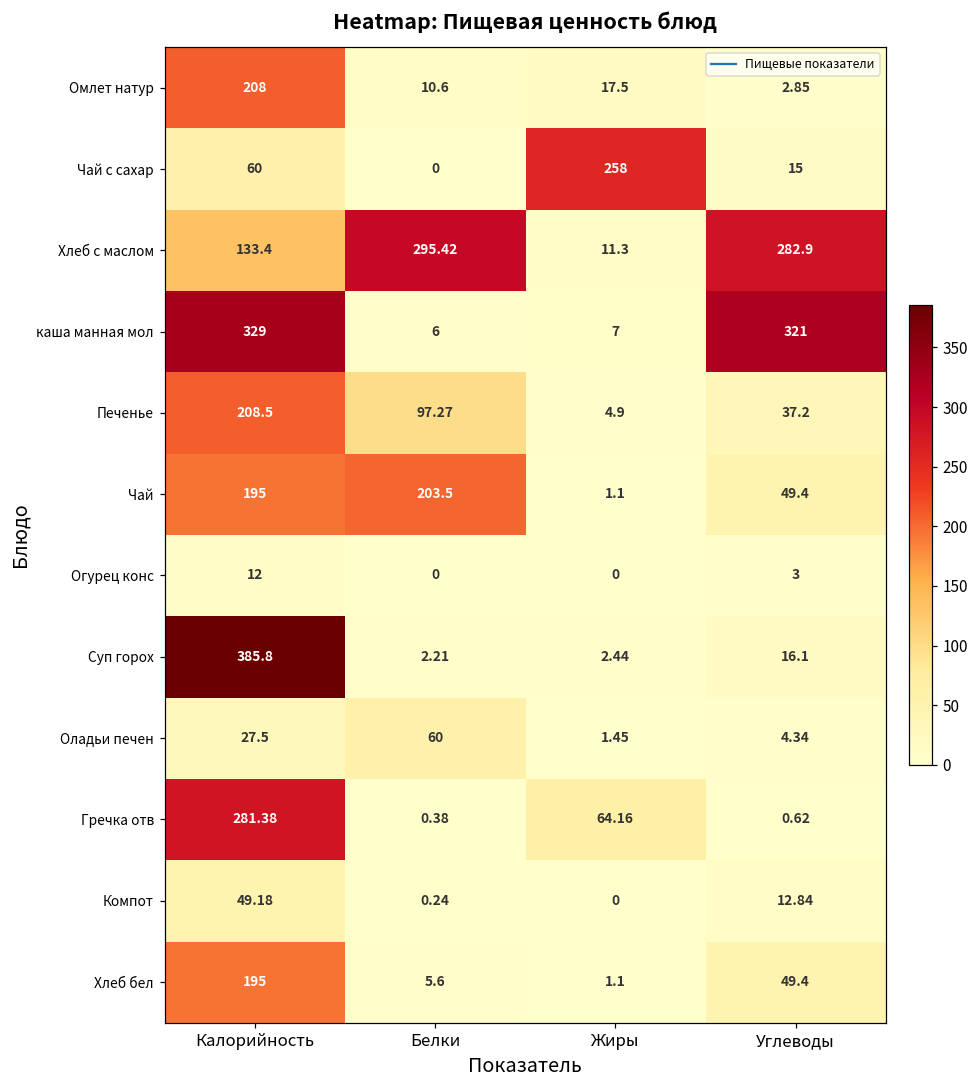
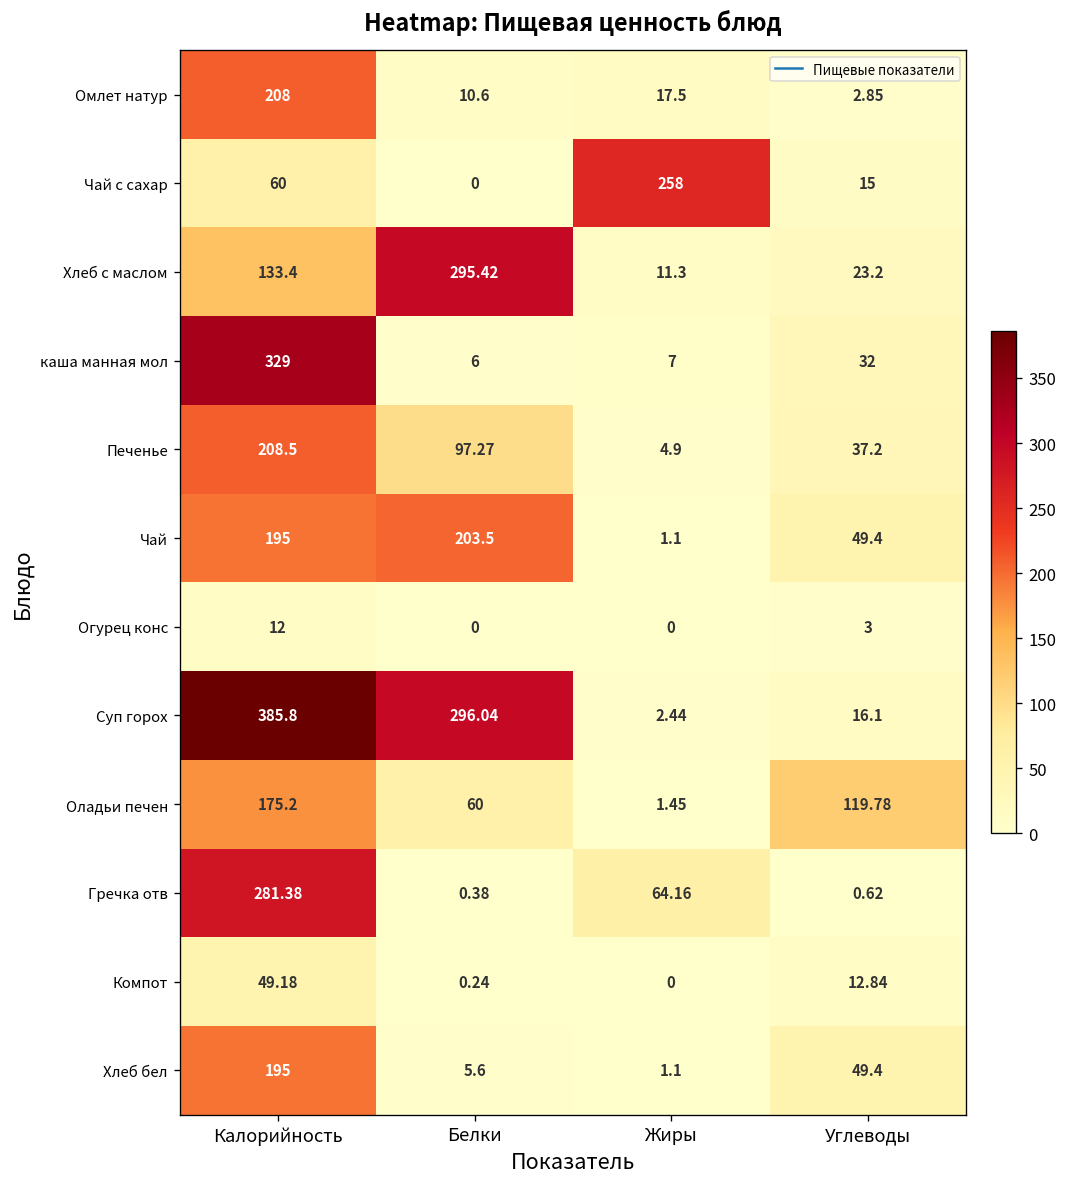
  {
    "Омлет натур": {
      "Калорийность": 208,
      "Белки": 10.6,
      "Жиры": 17.5,
      "Углеводы": 2.85
    },
    "Чай с сахар": {
      "Калорийность": 60,
      "Белки": 0,
      "Жиры": 258,
      "Углеводы": 15
    },
    "Хлеб с маслом": {
      "Калорийность": 133.4,
      "Белки": 295.42,
      "Жиры": 11.3,
-     "Углеводы": 282.9
+     "Углеводы": 23.2
    },
    "каша манная мол": {
      "Калорийность": 329,
      "Белки": 6,
      "Жиры": 7,
-     "Углеводы": 321
+     "Углеводы": 32
    },
    "Печенье": {
      "Калорийность": 208.5,
      "Белки": 97.27,
      "Жиры": 4.9,
      "Углеводы": 37.2
    },
    "Чай": {
      "Калорийность": 195,
      "Белки": 203.5,
      "Жиры": 1.1,
      "Углеводы": 49.4
    },
    "Огурец конс": {
      "Калорийность": 12,
      "Белки": 0,
      "Жиры": 0,
      "Углеводы": 3
    },
    "Суп горох": {
      "Калорийность": 385.8,
-     "Белки": 2.21,
+     "Белки": 296.04,
      "Жиры": 2.44,
      "Углеводы": 16.1
    },
    "Оладьи печен": {
-     "Калорийность": 27.5,
+     "Калорийность": 175.2,
      "Белки": 60,
      "Жиры": 1.45,
-     "Углеводы": 4.34
+     "Углеводы": 119.78
    },
    "Гречка отв": {
      "Калорийность": 281.38,
      "Белки": 0.38,
      "Жиры": 64.16,
      "Углеводы": 0.62
    },
    "Компот": {
      "Калорийность": 49.18,
      "Белки": 0.24,
      "Жиры": 0,
      "Углеводы": 12.84
    },
    "Хлеб бел": {
      "Калорийность": 195,
      "Белки": 5.6,
      "Жиры": 1.1,
      "Углеводы": 49.4
    }
  }
